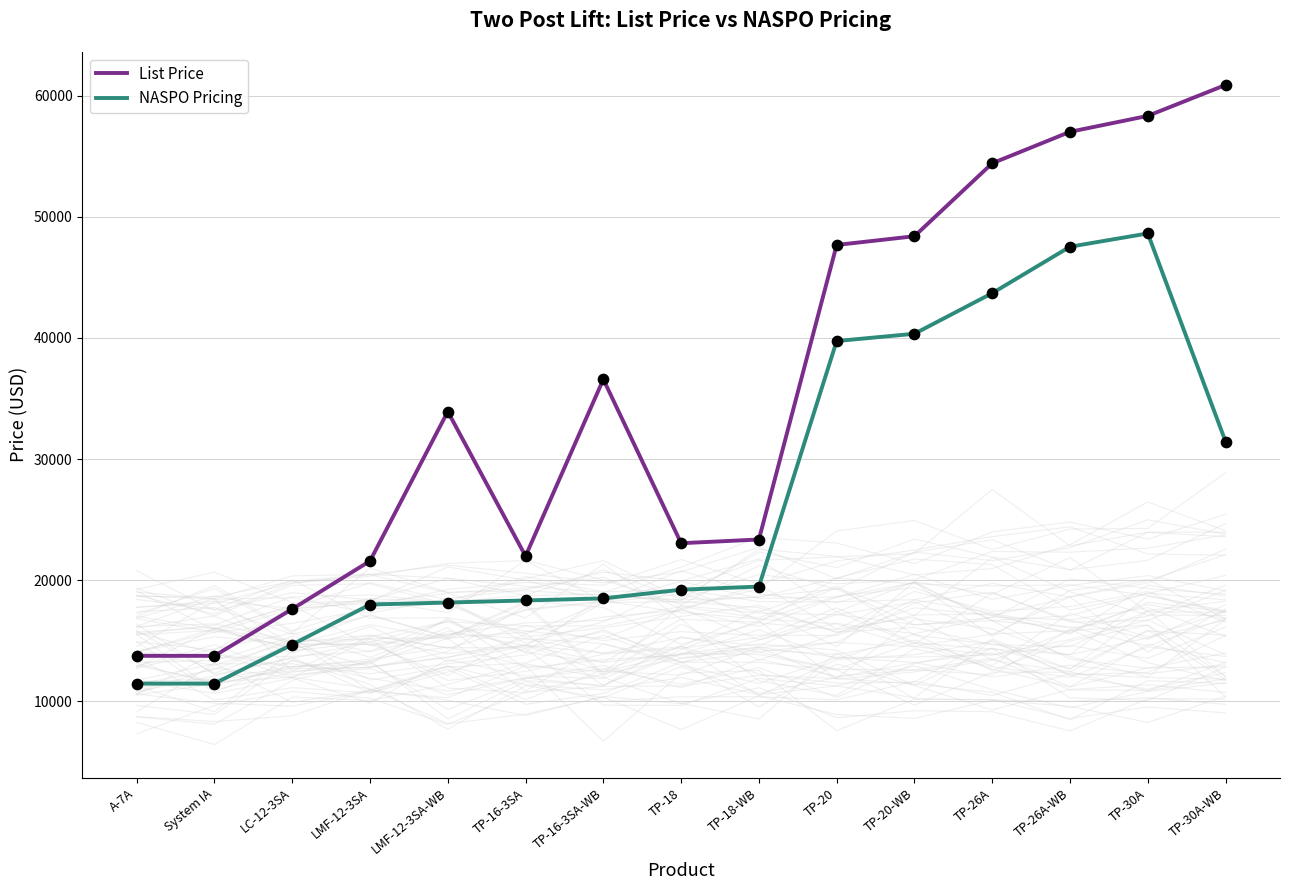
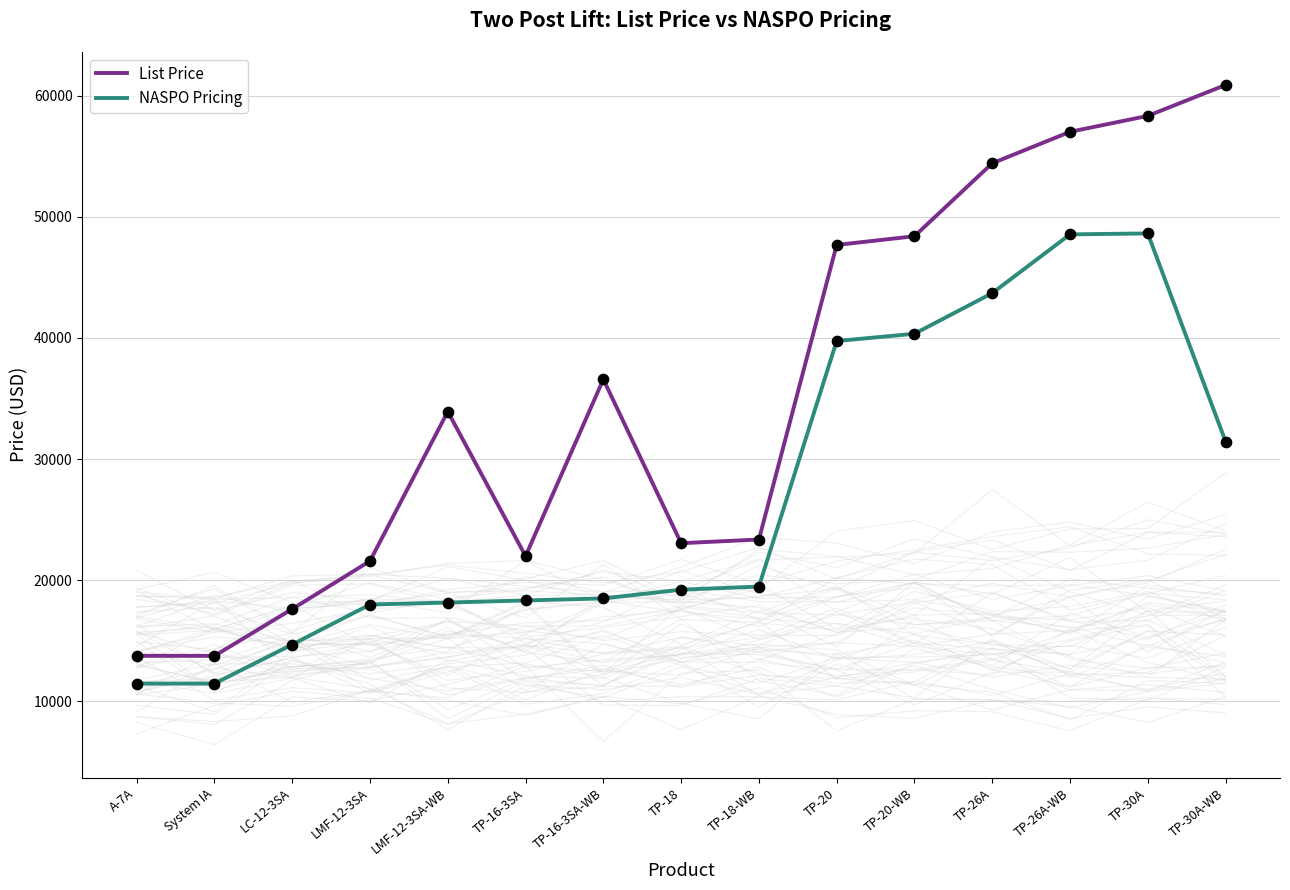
  {
    "List Price": {
      "LMF-12-3SA": 21600,
      "LMF-12-3SA-WB": 33900,
      "TP-16-3SA": 22000,
      "TP-16-3SA-WB": 36600,
      "TP-18": 23100,
      "TP-20": 47700,
      "TP-20-WB": 48400,
      "TP-26A": 54400,
      "TP-26A-WB": 57000,
      "TP-30A": 58300,
      "TP-30A-WB": 60900
    },
    "NASPO Pricing": {
      "TP-20": 39700,
      "TP-20-WB": 40300,
      "TP-26A": 43700,
-     "TP-26A-WB": 47500,
+     "TP-26A-WB": 48500,
      "TP-30A": 48600,
      "TP-30A-WB": 31400
    }
  }
